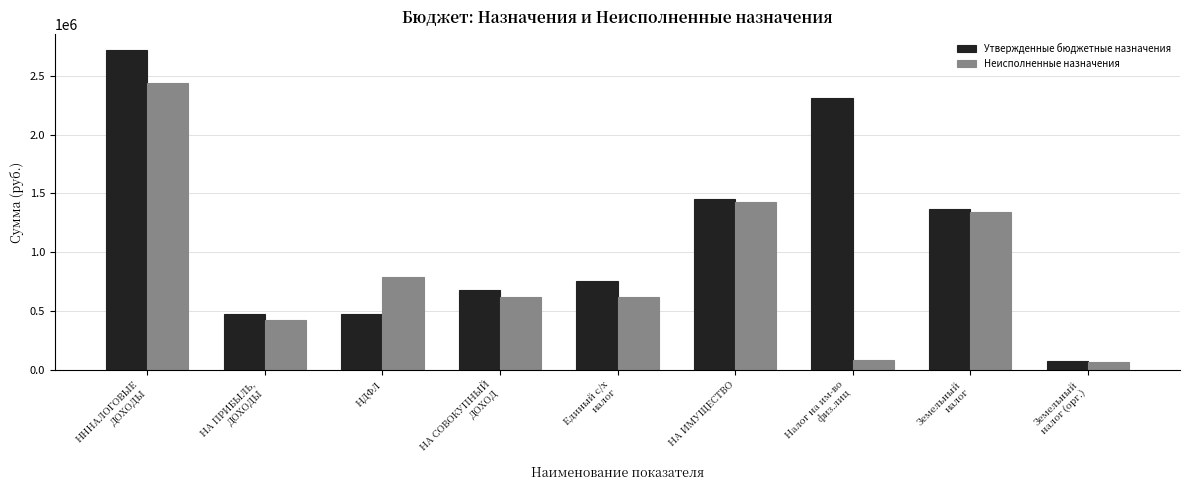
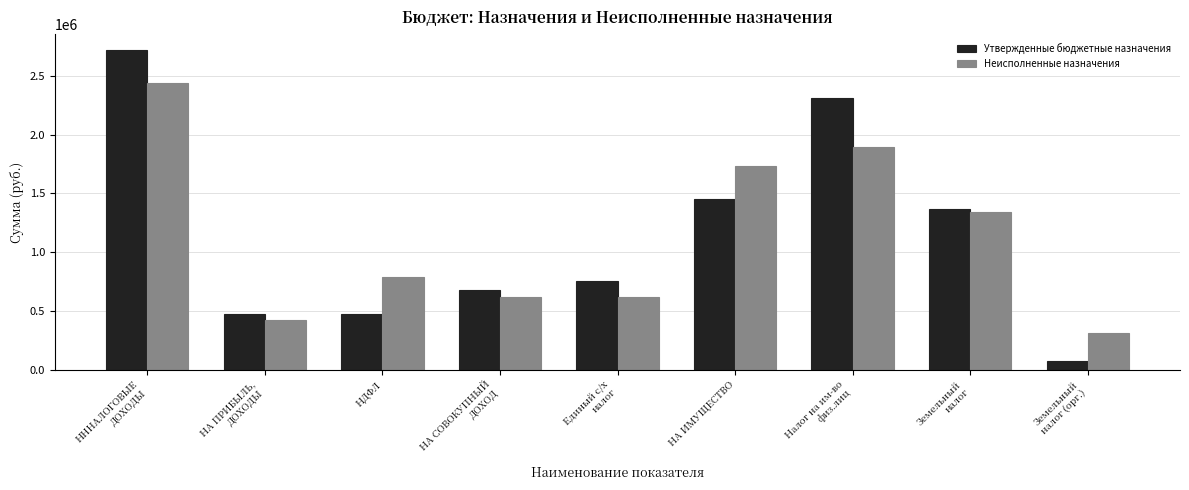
  {
    "Утвержденные бюджетные назначения": {
      "НННАЛОГОВЫЕ ДОХОДЫ": 2720000,
      "НА ПРИБЫЛЬ, ДОХОДЫ": 470000,
      "НДФЛ": 470000,
      "НА СОВОКУПНЫЙ ДОХОД": 680000,
      "Единый с/х налог": 750000,
      "НА ИМУЩЕСТВО": 1450000,
      "Налог на им-во физ.лиц": 2320000,
      "Земельный налог": 1360000,
      "Земельный налог (орг.)": 80000
    },
    "Неисполненные назначения": {
      "НННАЛОГОВЫЕ ДОХОДЫ": 2440000,
      "НА ПРИБЫЛЬ, ДОХОДЫ": 430000,
      "НДФЛ": 790000,
      "НА СОВОКУПНЫЙ ДОХОД": 620000,
      "Единый с/х налог": 620000,
-     "НА ИМУЩЕСТВО": 1430000,
-     "Налог на им-во физ.лиц": 90000,
+     "НА ИМУЩЕСТВО": 1740000,
+     "Налог на им-во физ.лиц": 1900000,
      "Земельный налог": 1340000,
-     "Земельный налог (орг.)": 70000
+     "Земельный налог (орг.)": 310000
    }
  }
